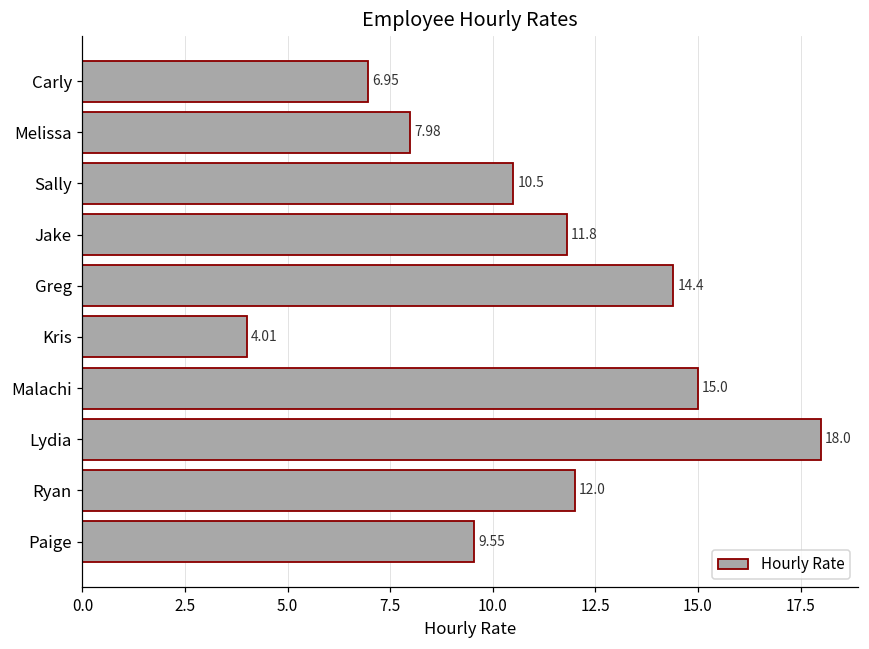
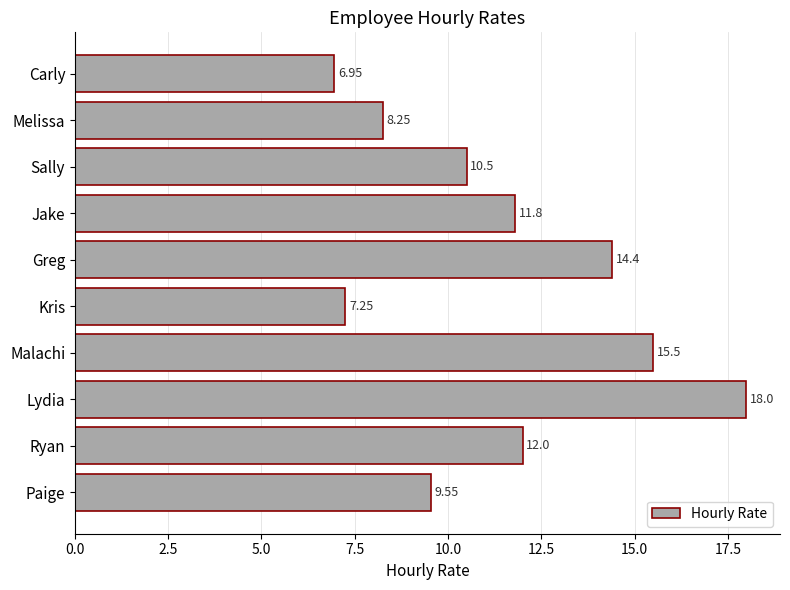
  {
    "Carly": 6.95,
-   "Melissa": 7.98,
+   "Melissa": 8.25,
    "Sally": 10.5,
    "Jake": 11.8,
    "Greg": 14.4,
-   "Kris": 4.01,
-   "Malachi": 15.0,
+   "Kris": 7.25,
+   "Malachi": 15.5,
    "Lydia": 18.0,
    "Ryan": 12.0,
    "Paige": 9.55
  }
